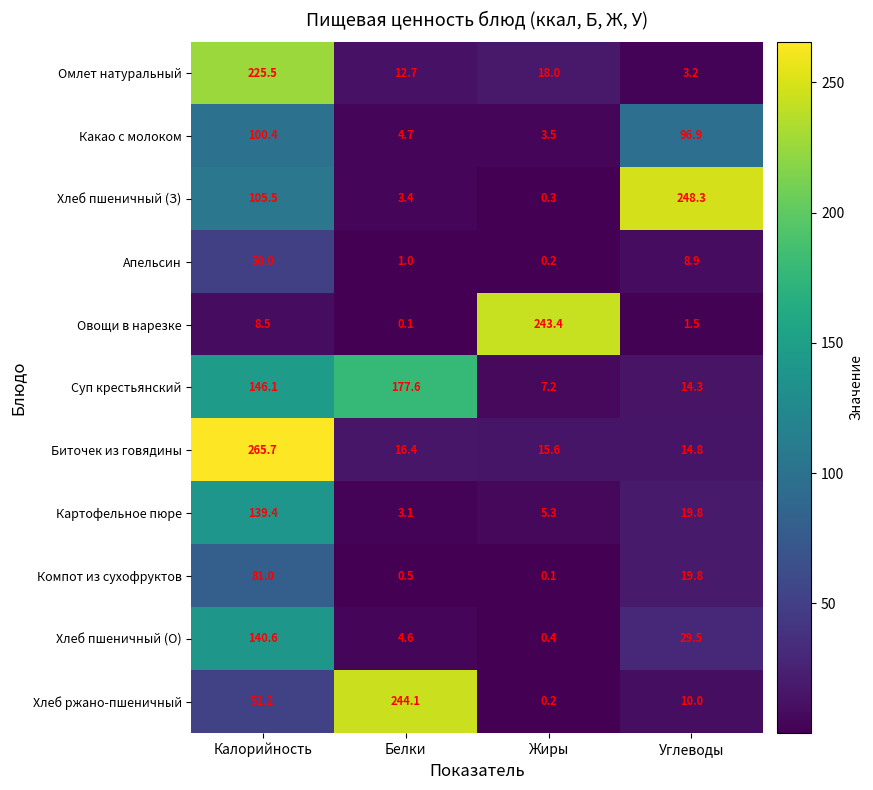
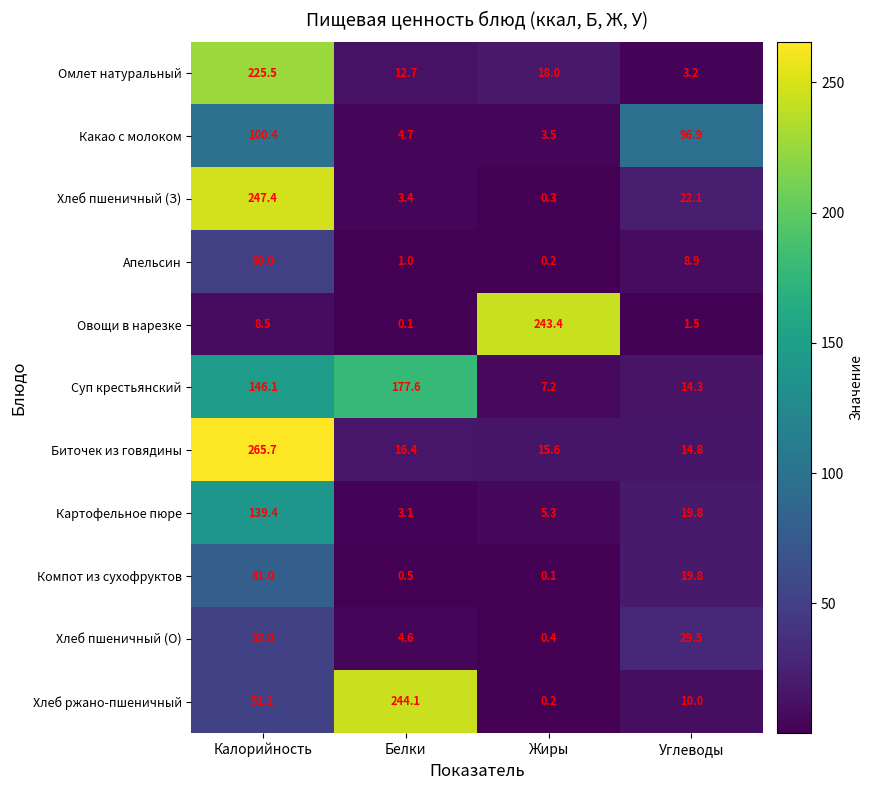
  {
    "Омлет натуральный": {
      "Калорийность": 225.5,
      "Белки": 12.7,
      "Жиры": 18.0,
      "Углеводы": 3.2
    },
    "Какао с молоком": {
      "Калорийность": 100.4,
      "Белки": 4.7,
      "Жиры": 3.5,
      "Углеводы": 96.9
    },
    "Хлеб пшеничный (З)": {
-     "Калорийность": 105.5,
+     "Калорийность": 247.4,
      "Белки": 3.4,
      "Жиры": 0.3,
-     "Углеводы": 248.3
+     "Углеводы": 22.1
    },
    "Апельсин": {
      "Калорийность": 50.0,
      "Белки": 1.0,
      "Жиры": 0.2,
      "Углеводы": 8.9
    },
    "Овощи в нарезке": {
      "Калорийность": 8.5,
      "Белки": 0.1,
      "Жиры": 243.4,
      "Углеводы": 1.5
    },
    "Суп крестьянский": {
      "Калорийность": 146.1,
      "Белки": 177.6,
      "Жиры": 7.2,
      "Углеводы": 14.3
    },
    "Биточек из говядины": {
      "Калорийность": 265.7,
      "Белки": 16.4,
      "Жиры": 15.6,
      "Углеводы": 14.8
    },
    "Картофельное пюре": {
      "Калорийность": 139.4,
      "Белки": 3.1,
      "Жиры": 5.3,
      "Углеводы": 19.8
    },
    "Компот из сухофруктов": {
      "Калорийность": 81.0,
      "Белки": 0.5,
      "Жиры": 0.1,
      "Углеводы": 19.8
    },
    "Хлеб пшеничный (О)": {
-     "Калорийность": 140.6,
+     "Калорийность": 52.0,
      "Белки": 4.6,
      "Жиры": 0.4,
      "Углеводы": 29.5
    },
    "Хлеб ржано-пшеничный": {
      "Калорийность": 51.2,
      "Белки": 244.1,
      "Жиры": 0.2,
      "Углеводы": 10.0
    }
  }
